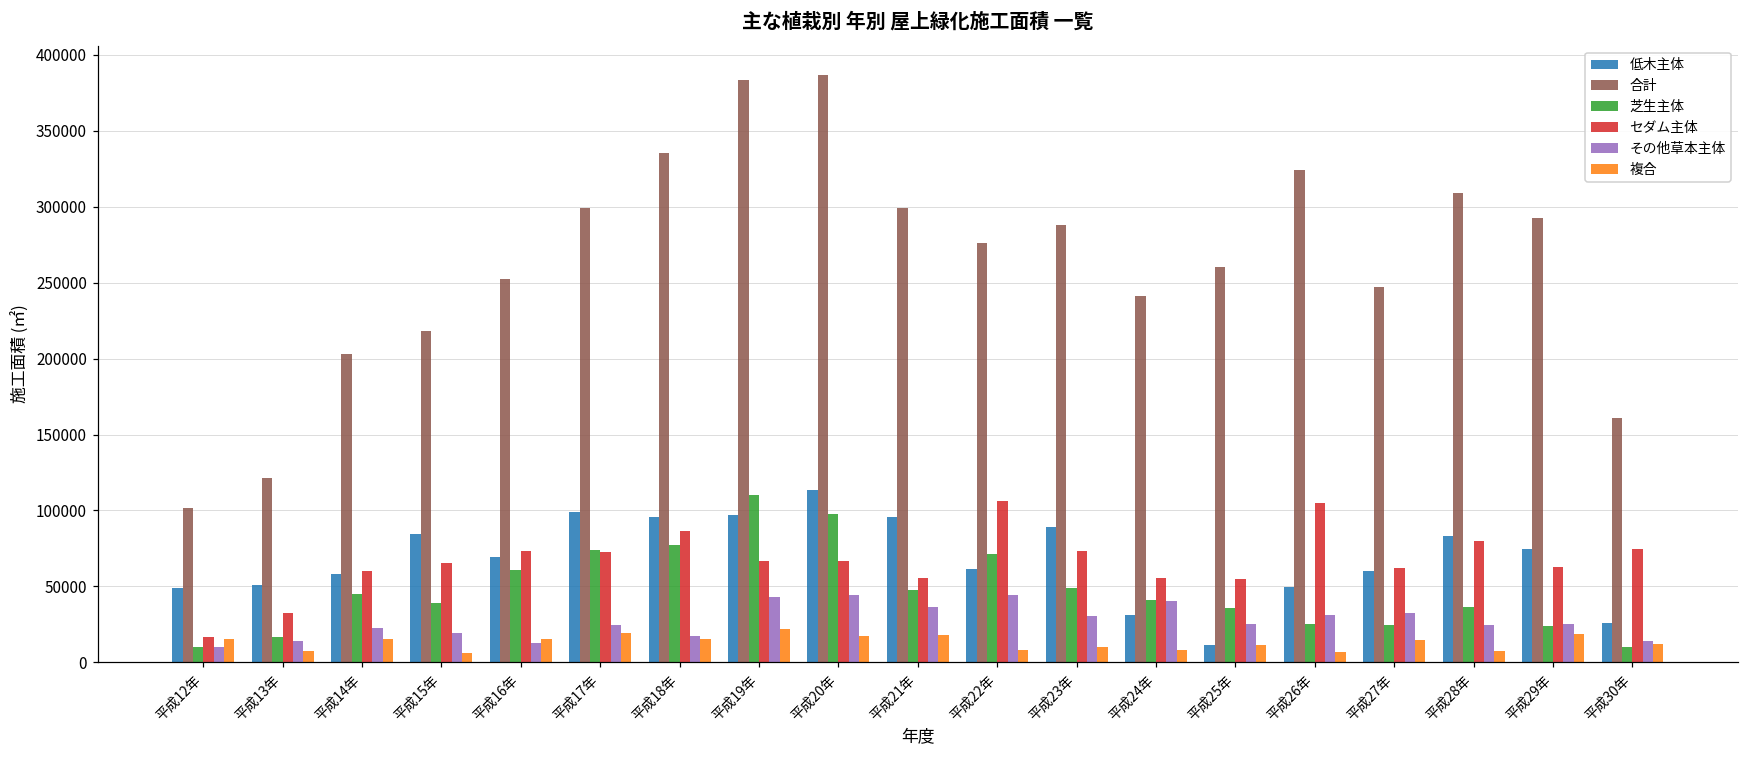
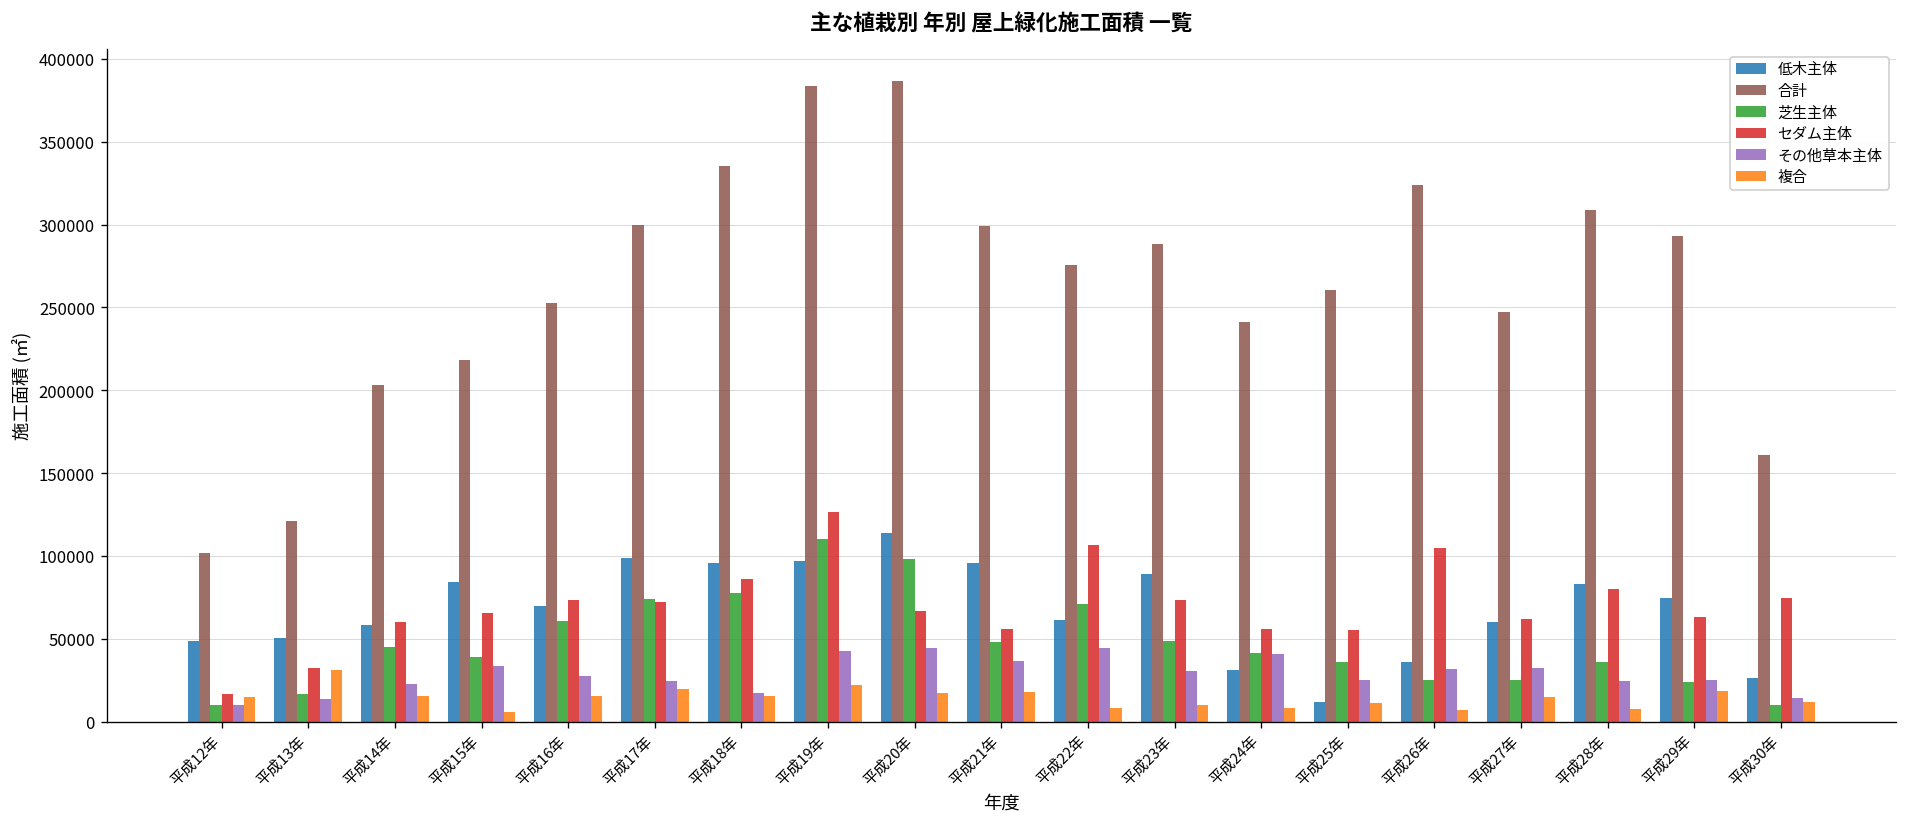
  {
    "低木主体": {
      "平成12年": 49000,
      "平成13年": 51000,
      "平成14年": 58000,
      "平成15年": 84000,
      "平成16年": 70000,
      "平成17年": 99000,
      "平成18年": 96000,
      "平成19年": 97000,
      "平成20年": 114000,
      "平成21年": 96000,
      "平成22年": 61000,
      "平成23年": 89000,
      "平成24年": 31000,
      "平成25年": 12000,
-     "平成26年": 50000,
+     "平成26年": 36000,
      "平成27年": 60000,
      "平成28年": 83000,
      "平成29年": 75000,
      "平成30年": 26000
    },
    "合計": {
      "平成12年": 102000,
      "平成13年": 121000,
      "平成14年": 203000,
      "平成15年": 218000,
      "平成16年": 253000,
      "平成17年": 300000,
      "平成18年": 335000,
      "平成19年": 384000,
      "平成20年": 387000,
      "平成21年": 299000,
      "平成22年": 276000,
      "平成23年": 288000,
      "平成24年": 241000,
      "平成25年": 261000,
      "平成26年": 324000,
      "平成27年": 247000,
      "平成28年": 309000,
      "平成29年": 293000,
      "平成30年": 161000
    },
    "芝生主体": {
      "平成12年": 10000,
      "平成13年": 17000,
      "平成14年": 45000,
      "平成15年": 39000,
      "平成16年": 61000,
      "平成17年": 74000,
      "平成18年": 77000,
      "平成19年": 110000,
      "平成20年": 98000,
      "平成21年": 48000,
      "平成22年": 71000,
      "平成23年": 49000,
      "平成24年": 41000,
      "平成25年": 36000,
      "平成26年": 25000,
      "平成27年": 25000,
      "平成28年": 36000,
      "平成29年": 24000,
      "平成30年": 10000
    },
    "セダム主体": {
      "平成12年": 17000,
      "平成13年": 32000,
      "平成14年": 60000,
      "平成15年": 66000,
      "平成16年": 73000,
      "平成17年": 72000,
      "平成18年": 86000,
-     "平成19年": 67000,
+     "平成19年": 127000,
      "平成20年": 67000,
      "平成21年": 56000,
      "平成22年": 106000,
      "平成23年": 73000,
      "平成24年": 56000,
      "平成25年": 55000,
      "平成26年": 105000,
      "平成27年": 62000,
      "平成28年": 80000,
      "平成29年": 63000,
      "平成30年": 74000
    },
    "その他草本主体": {
      "平成12年": 10000,
      "平成13年": 14000,
      "平成14年": 23000,
-     "平成15年": 19000,
-     "平成16年": 13000,
+     "平成15年": 34000,
+     "平成16年": 28000,
      "平成17年": 25000,
      "平成18年": 17000,
      "平成19年": 43000,
      "平成20年": 44000,
      "平成21年": 37000,
      "平成22年": 45000,
      "平成23年": 31000,
      "平成24年": 41000,
      "平成25年": 25000,
      "平成26年": 31000,
      "平成27年": 32000,
      "平成28年": 24000,
      "平成29年": 25000,
      "平成30年": 14000
    },
    "複合": {
      "平成12年": 15000,
-     "平成13年": 8000,
+     "平成13年": 31000,
      "平成14年": 15000,
      "平成15年": 6000,
      "平成16年": 16000,
      "平成17年": 19000,
      "平成18年": 15000,
      "平成19年": 22000,
      "平成20年": 17000,
      "平成21年": 18000,
      "平成22年": 8000,
      "平成23年": 10000,
      "平成24年": 8000,
      "平成25年": 11000,
      "平成26年": 7000,
      "平成27年": 15000,
      "平成28年": 7000,
      "平成29年": 19000,
      "平成30年": 12000
    }
  }
